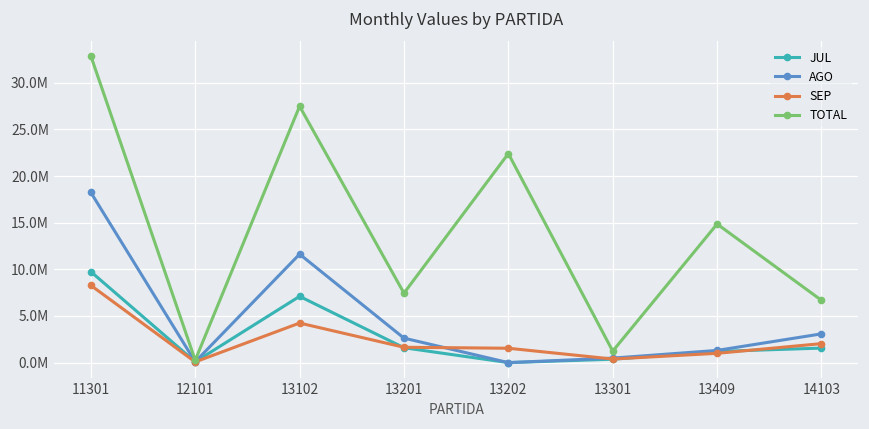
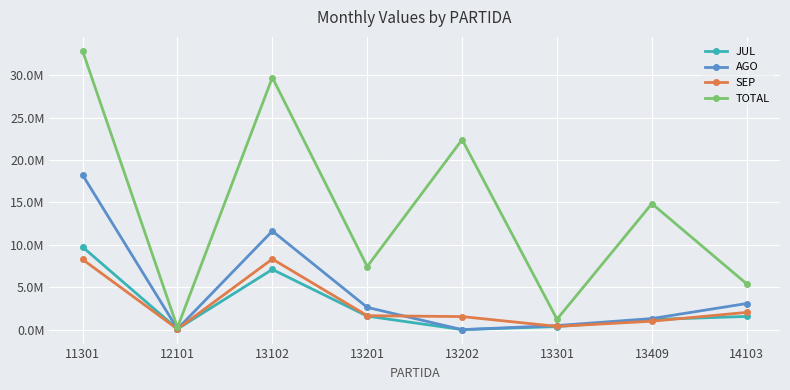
  {
    "SEP": {
      "11301": 8000000,
-     "13102": 4000000,
+     "13102": 8000000,
      "13202": 2000000,
      "14103": 2000000
    },
    "TOTAL": {
      "11301": 33000000,
-     "13102": 27000000,
+     "13102": 30000000,
      "13201": 7000000,
      "13202": 22000000,
      "13301": 1000000,
      "13409": 15000000,
-     "14103": 7000000
+     "14103": 5000000
    }
  }
